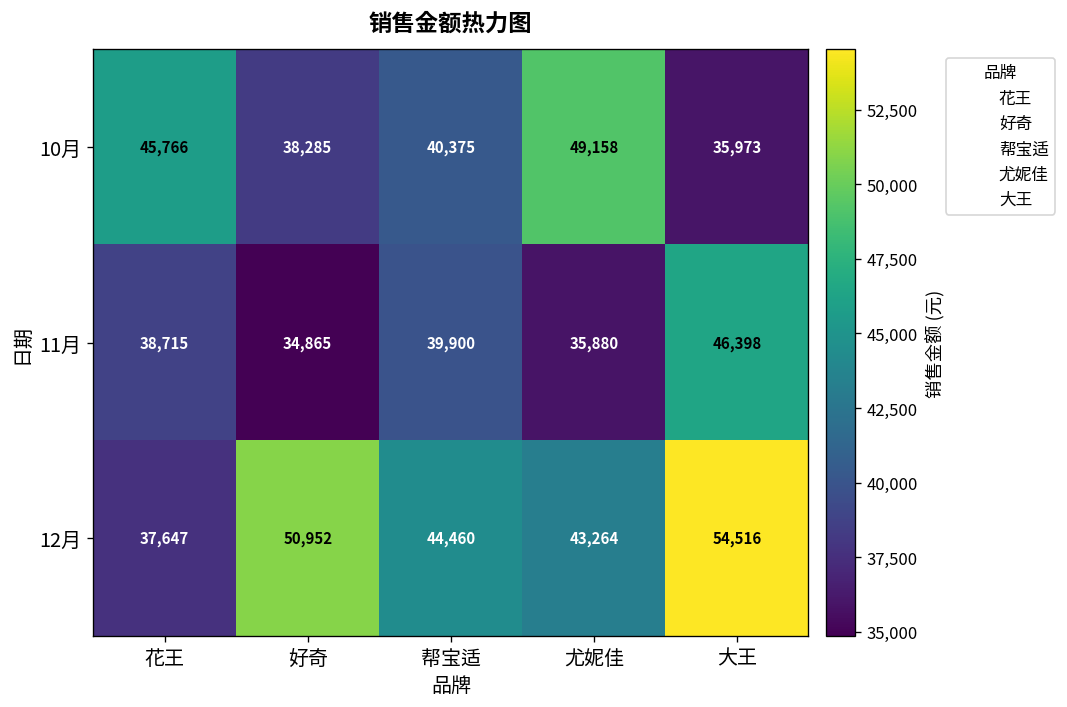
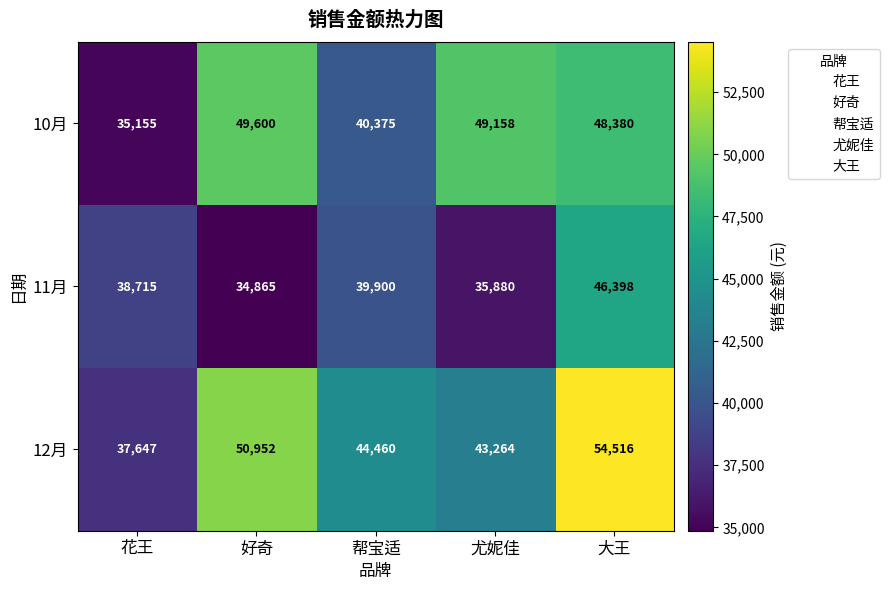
  {
    "10月": {
-     "花王": "45,766",
-     "好奇": "38,285",
+     "花王": "35,155",
+     "好奇": "49,600",
      "帮宝适": "40,375",
      "尤妮佳": "49,158",
-     "大王": "35,973"
+     "大王": "48,380"
    },
    "11月": {
      "花王": "38,715",
      "好奇": "34,865",
      "帮宝适": "39,900",
      "尤妮佳": "35,880",
      "大王": "46,398"
    },
    "12月": {
      "花王": "37,647",
      "好奇": "50,952",
      "帮宝适": "44,460",
      "尤妮佳": "43,264",
      "大王": "54,516"
    }
  }
